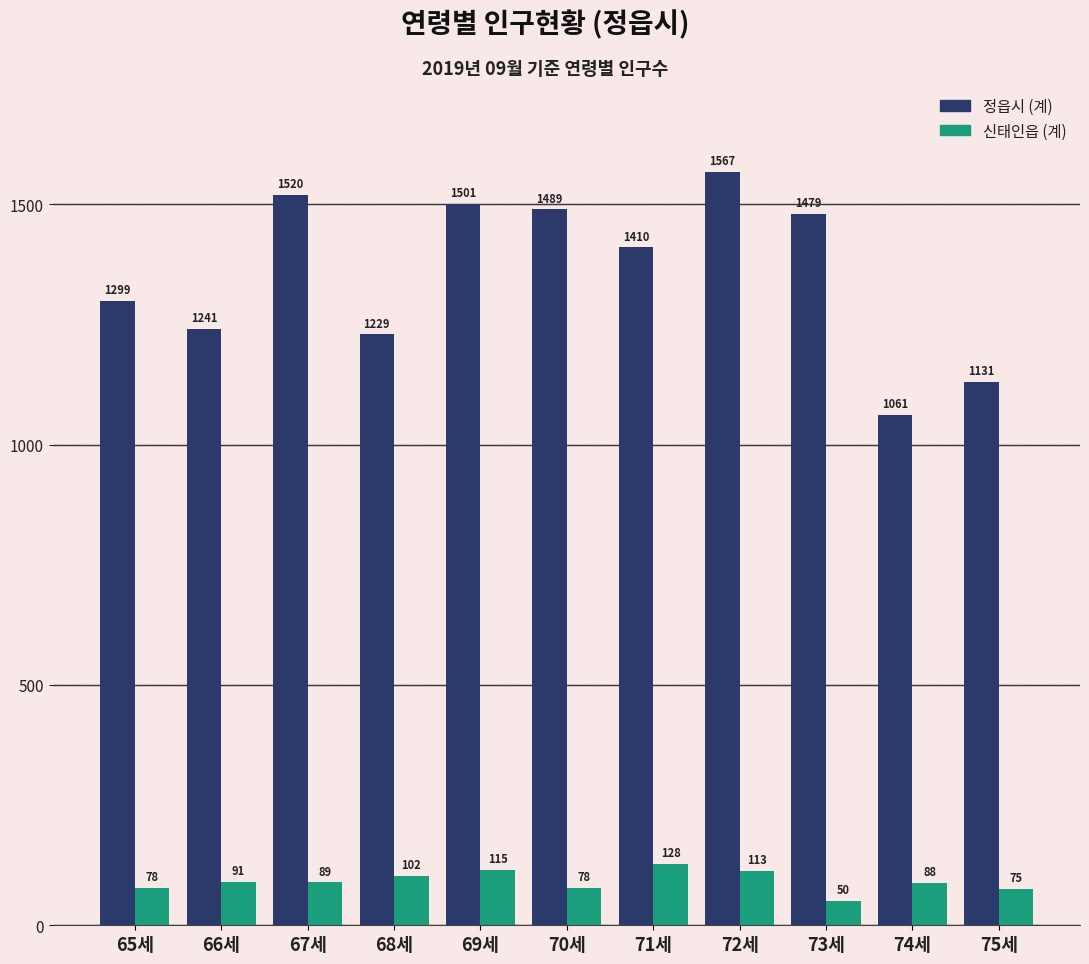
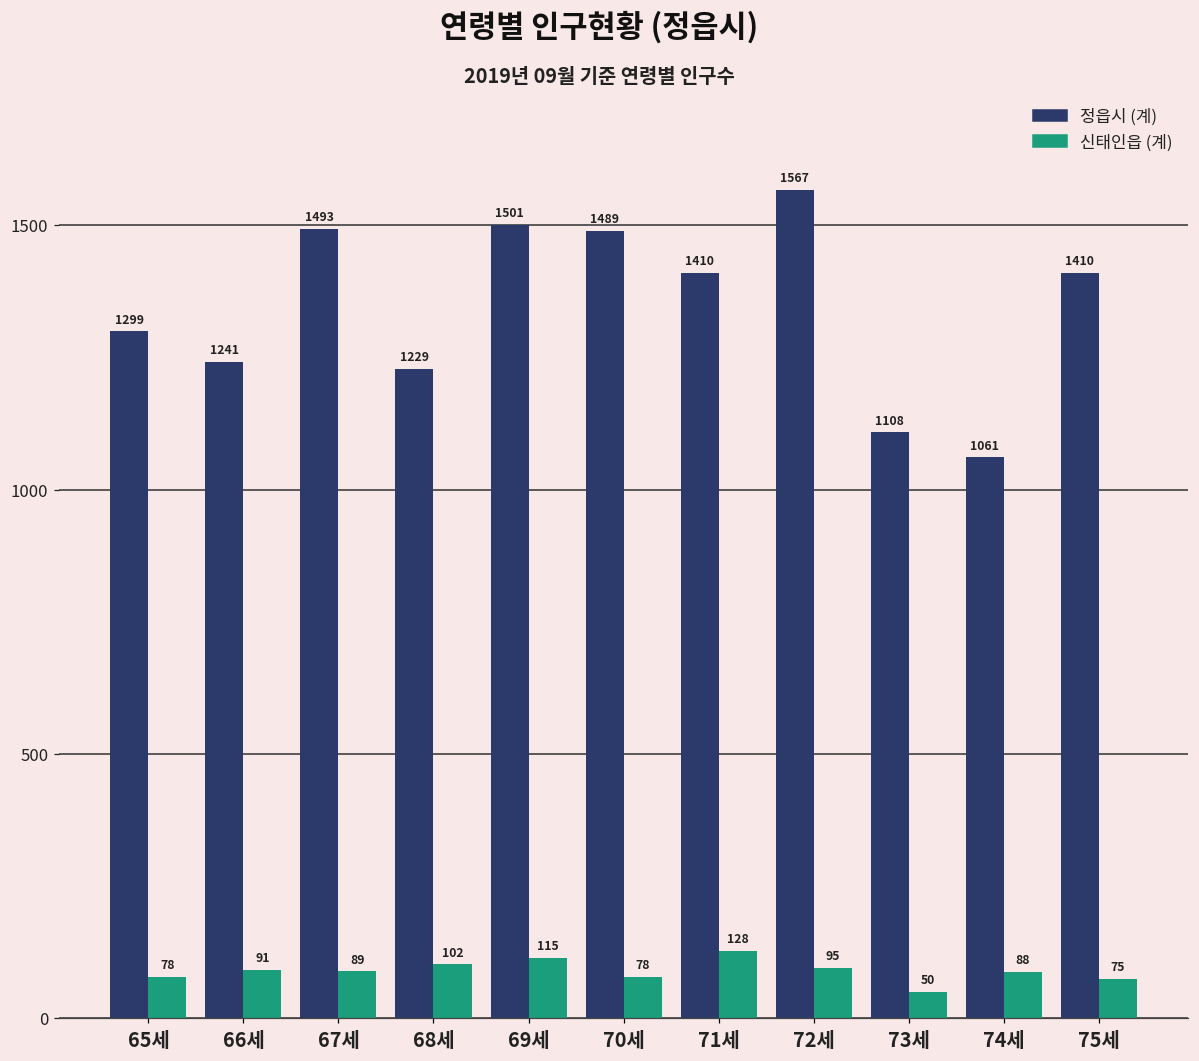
  {
    "정읍시 (계)": {
      "65세": 1299,
      "66세": 1241,
-     "67세": 1520,
+     "67세": 1493,
      "68세": 1229,
      "69세": 1501,
      "70세": 1489,
      "71세": 1410,
      "72세": 1567,
-     "73세": 1479,
+     "73세": 1108,
      "74세": 1061,
-     "75세": 1131
+     "75세": 1410
    },
    "신태인읍 (계)": {
      "65세": 78,
      "66세": 91,
      "67세": 89,
      "68세": 102,
      "69세": 115,
      "70세": 78,
      "71세": 128,
-     "72세": 113,
+     "72세": 95,
      "73세": 50,
      "74세": 88,
      "75세": 75
    }
  }
